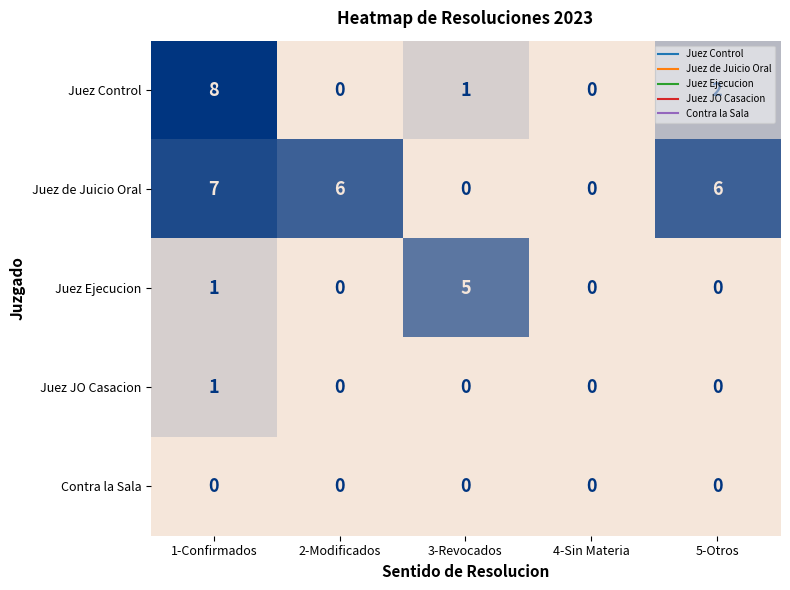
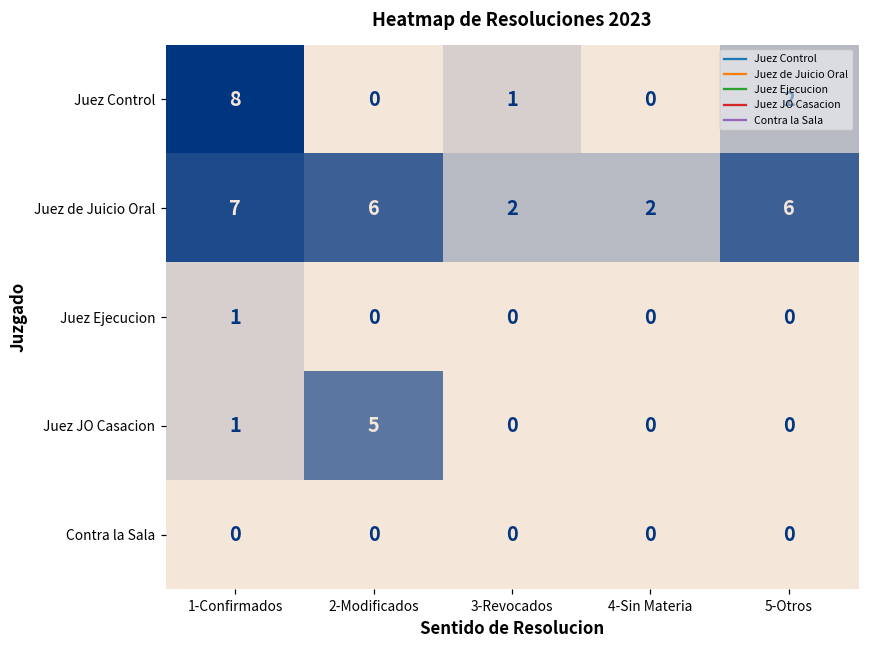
  {
    "Juez Control": {
      "1-Confirmados": 8,
      "2-Modificados": 0,
      "3-Revocados": 1,
      "4-Sin Materia": 0
    },
    "Juez de Juicio Oral": {
      "1-Confirmados": 7,
      "2-Modificados": 6,
-     "3-Revocados": 0,
-     "4-Sin Materia": 0,
+     "3-Revocados": 2,
+     "4-Sin Materia": 2,
      "5-Otros": 6
    },
    "Juez Ejecucion": {
      "1-Confirmados": 1,
      "2-Modificados": 0,
-     "3-Revocados": 5,
+     "3-Revocados": 0,
      "4-Sin Materia": 0,
      "5-Otros": 0
    },
    "Juez JO Casacion": {
      "1-Confirmados": 1,
-     "2-Modificados": 0,
+     "2-Modificados": 5,
      "3-Revocados": 0,
      "4-Sin Materia": 0,
      "5-Otros": 0
    },
    "Contra la Sala": {
      "1-Confirmados": 0,
      "2-Modificados": 0,
      "3-Revocados": 0,
      "4-Sin Materia": 0,
      "5-Otros": 0
    }
  }
